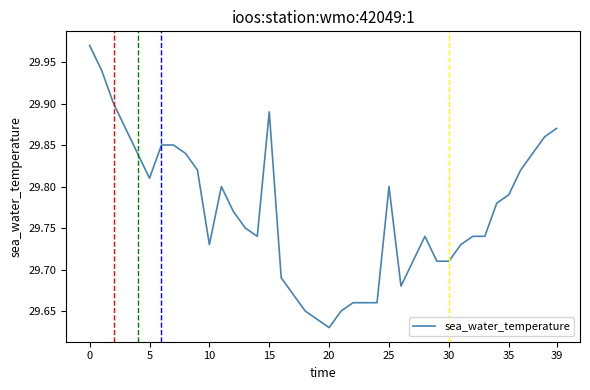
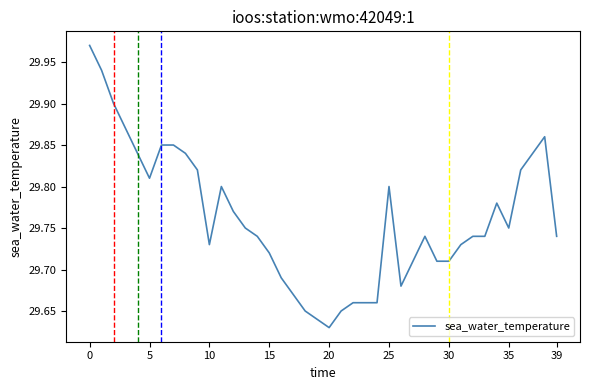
  {
    "0": 29.97,
    "5": 29.81,
    "10": 29.73,
-   "15": 29.89,
+   "15": 29.72,
    "20": 29.63,
    "25": 29.80,
    "30": 29.71,
-   "35": 29.79,
-   "39": 29.87
+   "35": 29.75,
+   "39": 29.74
  }
